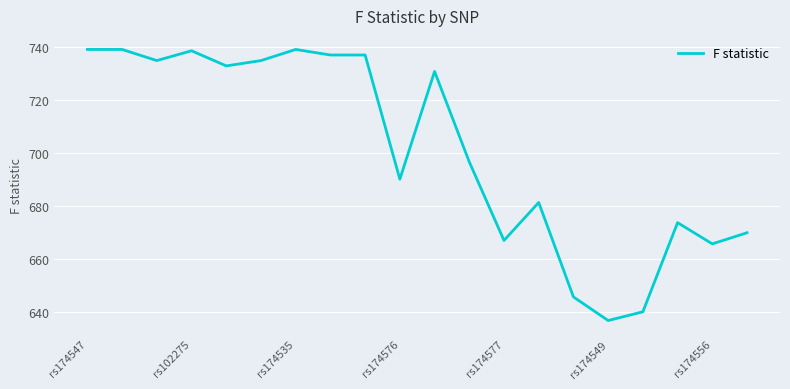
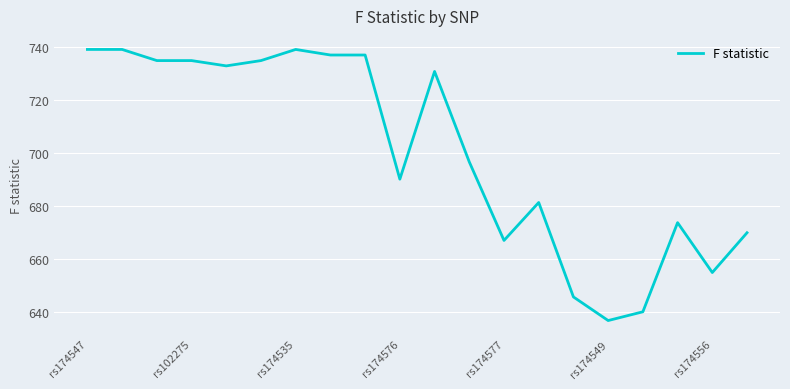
  {
    "rs174547": 739,
-   "rs102275": 738,
+   "rs102275": 735,
    "rs174535": 739,
    "rs174576": 690,
    "rs174577": 667,
    "rs174549": 637,
-   "rs174556": 666
+   "rs174556": 655
  }
